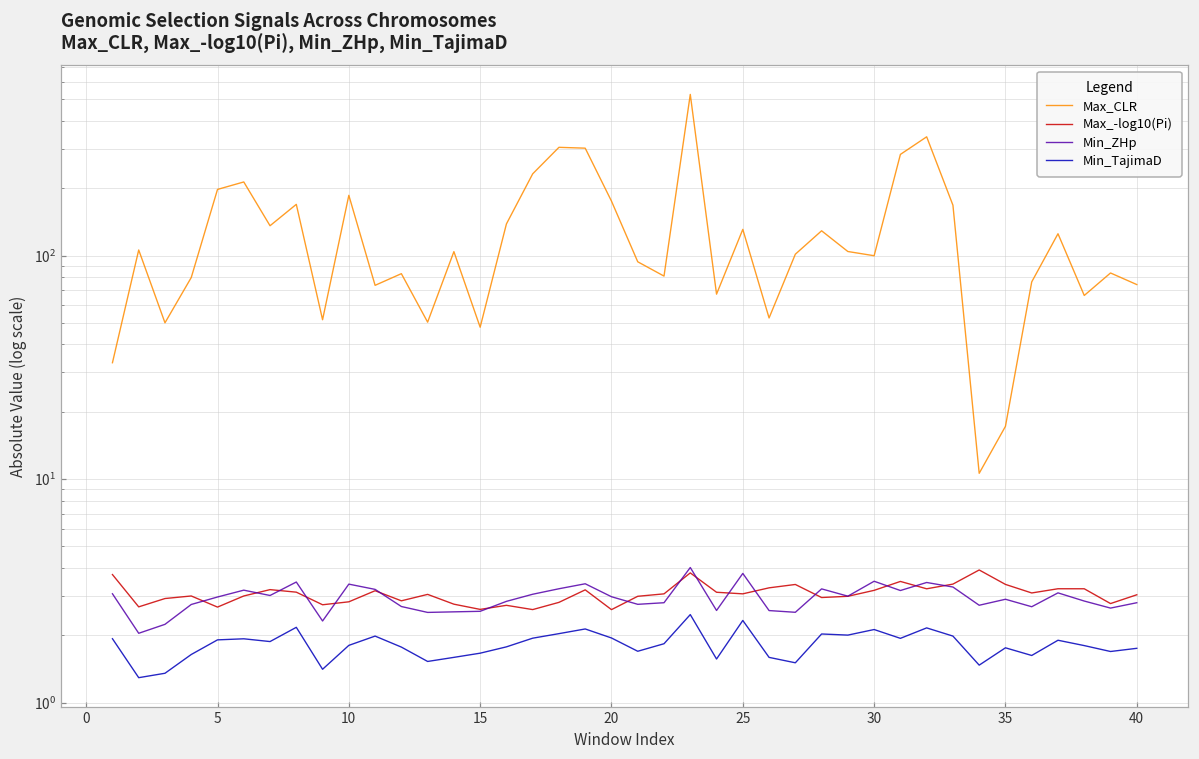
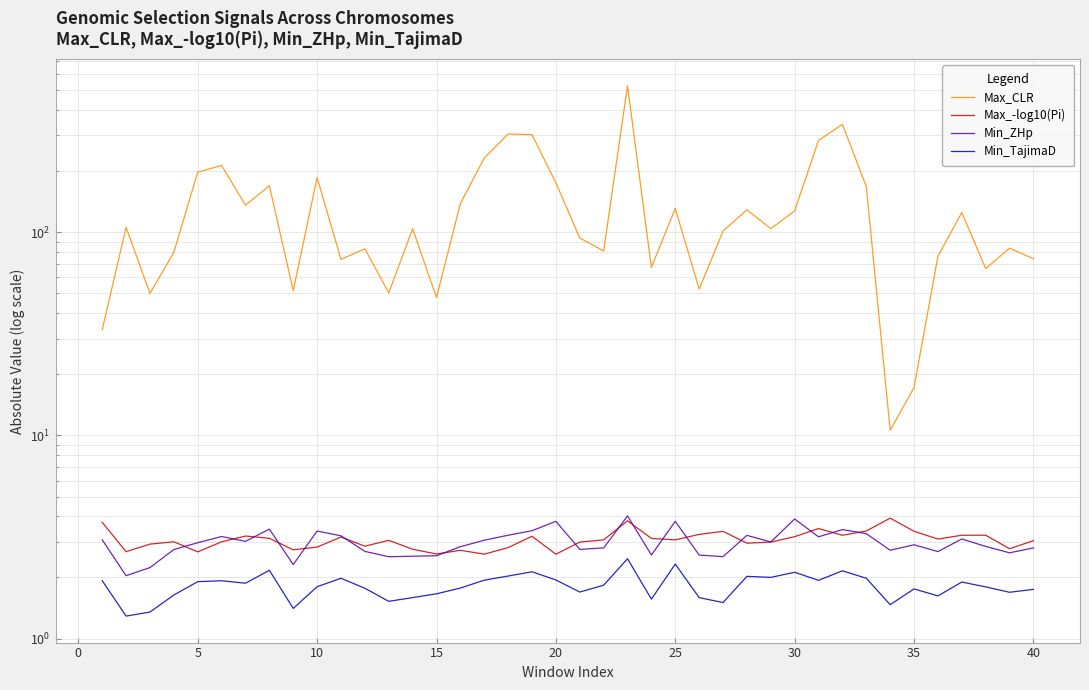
  {
    "Max_CLR": {
      "5": 200,
      "10": 190,
      "15": 48,
      "20": 180,
      "25": 130,
-     "30": 100,
+     "30": 130,
      "35": 17,
      "40": 74
    },
    "Max_-log10(Pi)": {
      "5": 2.7,
      "10": 2.8,
      "20": 2.6,
      "25": 3.1,
      "30": 3.2,
      "35": 3.4,
      "40": 3.0
    },
    "Min_ZHp": {
      "5": 3.0,
      "10": 3.4,
-     "20": 3.0,
+     "20": 3.8,
      "25": 3.8,
-     "30": 3.5,
+     "30": 3.9,
      "35": 2.9,
      "40": 2.8
    },
    "Min_TajimaD": {
      "5": 1.9,
      "10": 1.8,
      "15": 1.7,
      "20": 1.9,
      "25": 2.3,
      "30": 2.1,
      "35": 1.8,
      "40": 1.7
    }
  }
